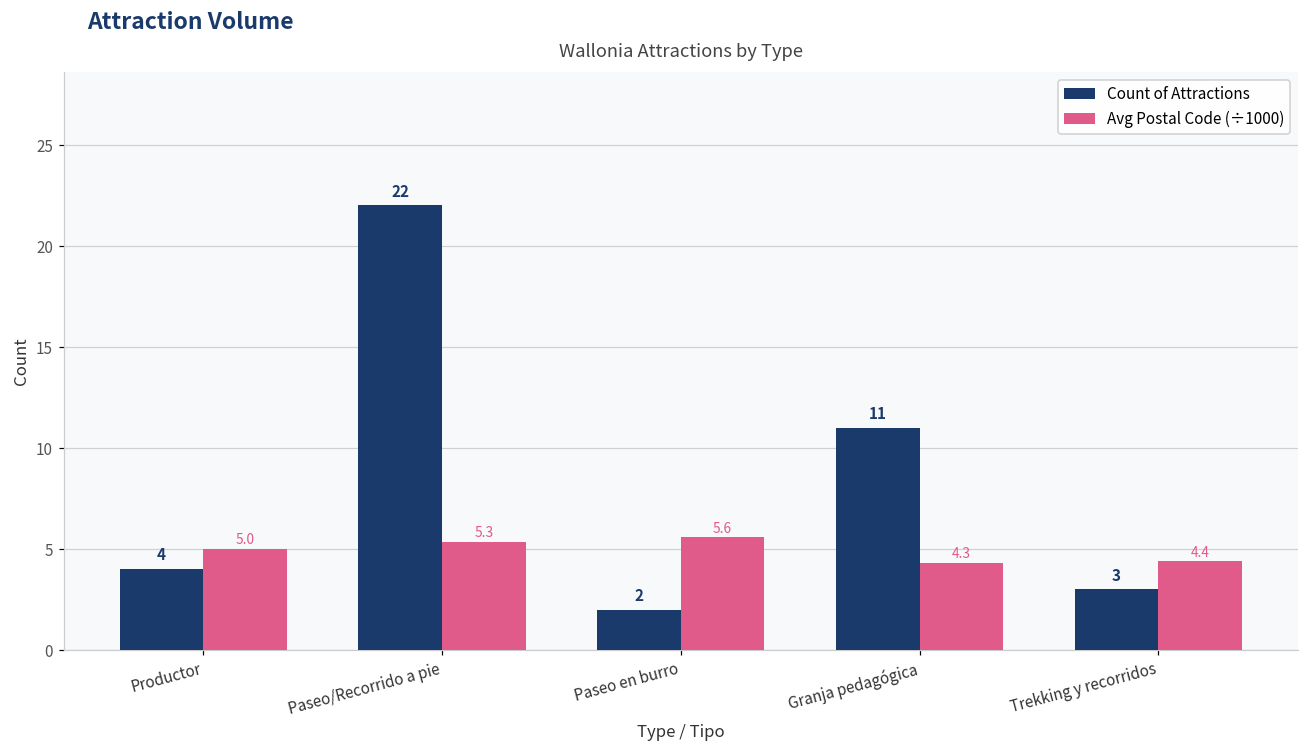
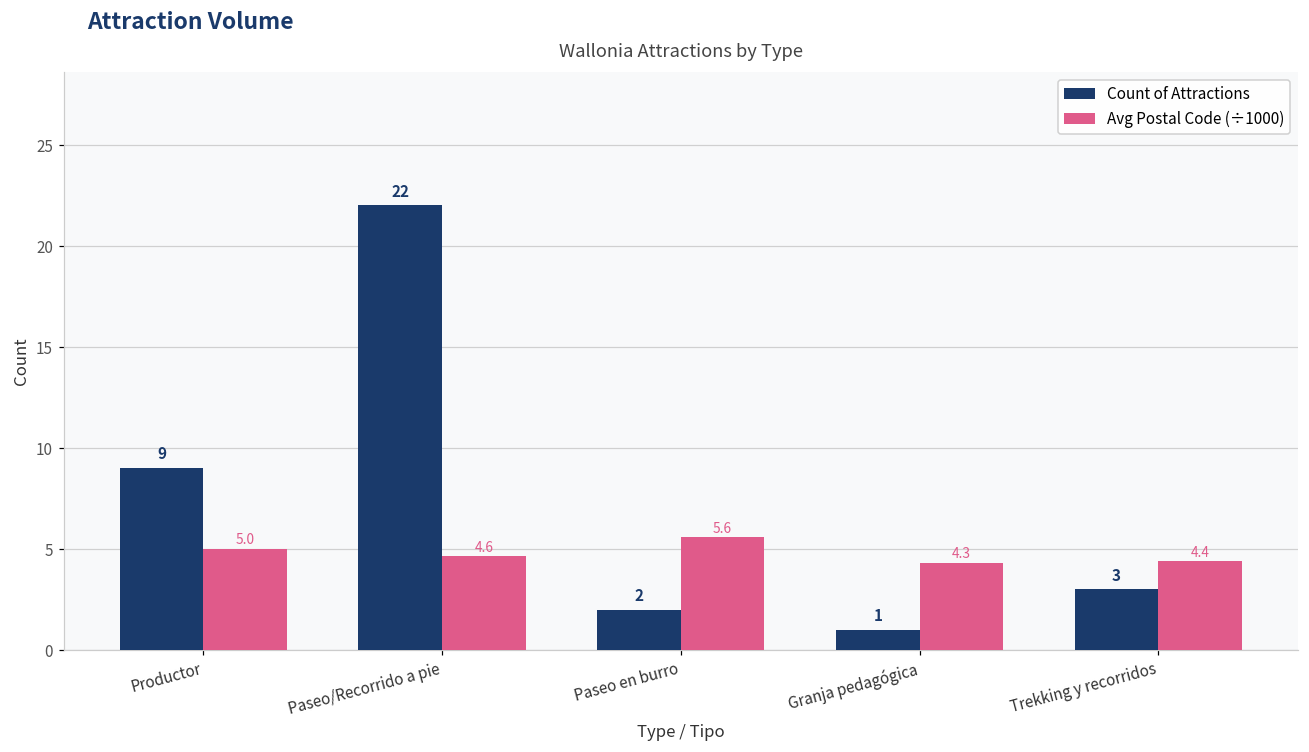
  {
    "Count of Attractions": {
-     "Productor": 4,
+     "Productor": 9,
      "Paseo/Recorrido a pie": 22,
      "Paseo en burro": 2,
-     "Granja pedagógica": 11,
+     "Granja pedagógica": 1,
      "Trekking y recorridos": 3
    },
    "Avg Postal Code (÷1000)": {
      "Productor": 5.0,
-     "Paseo/Recorrido a pie": 5.3,
+     "Paseo/Recorrido a pie": 4.6,
      "Paseo en burro": 5.6,
      "Granja pedagógica": 4.3,
      "Trekking y recorridos": 4.4
    }
  }
